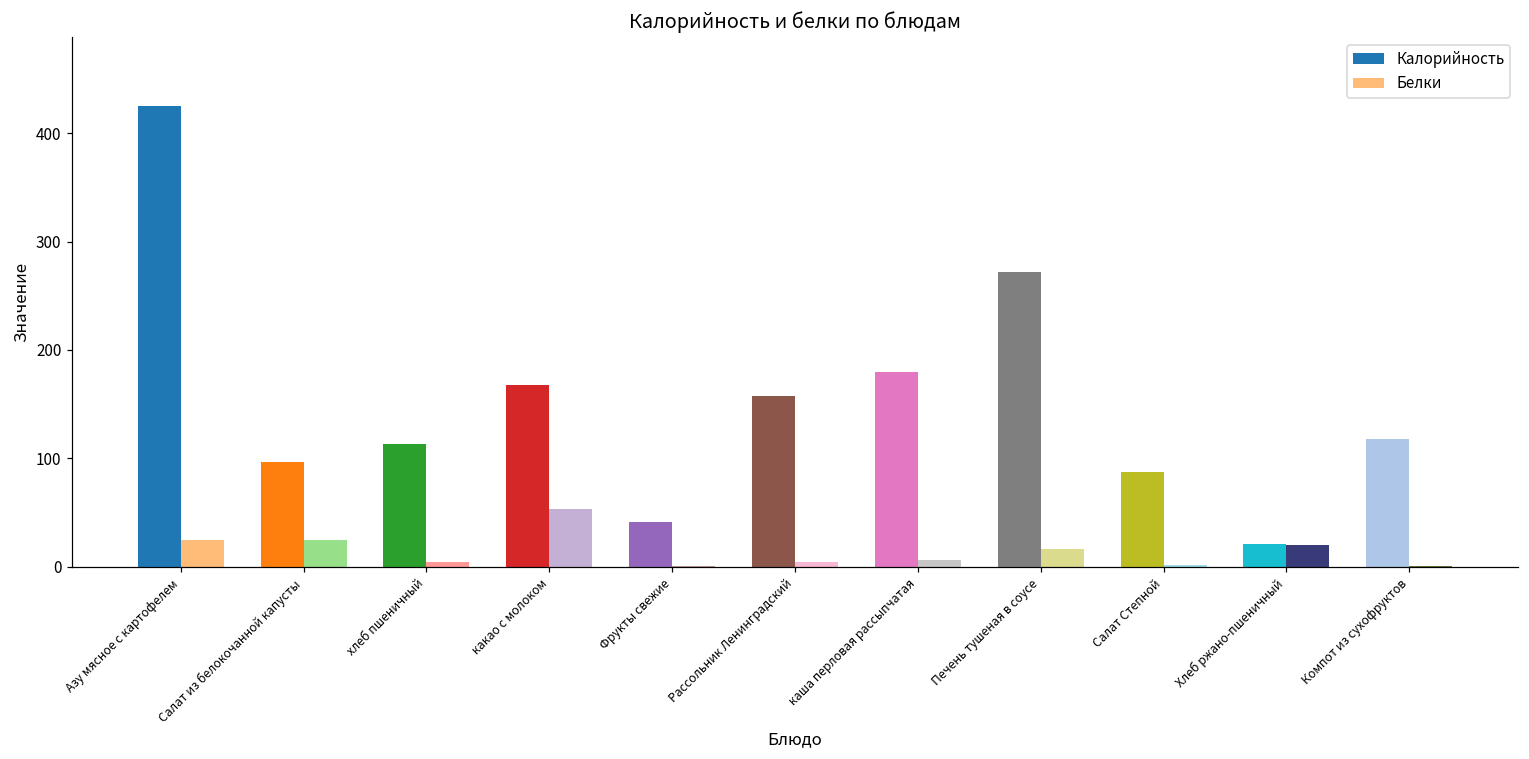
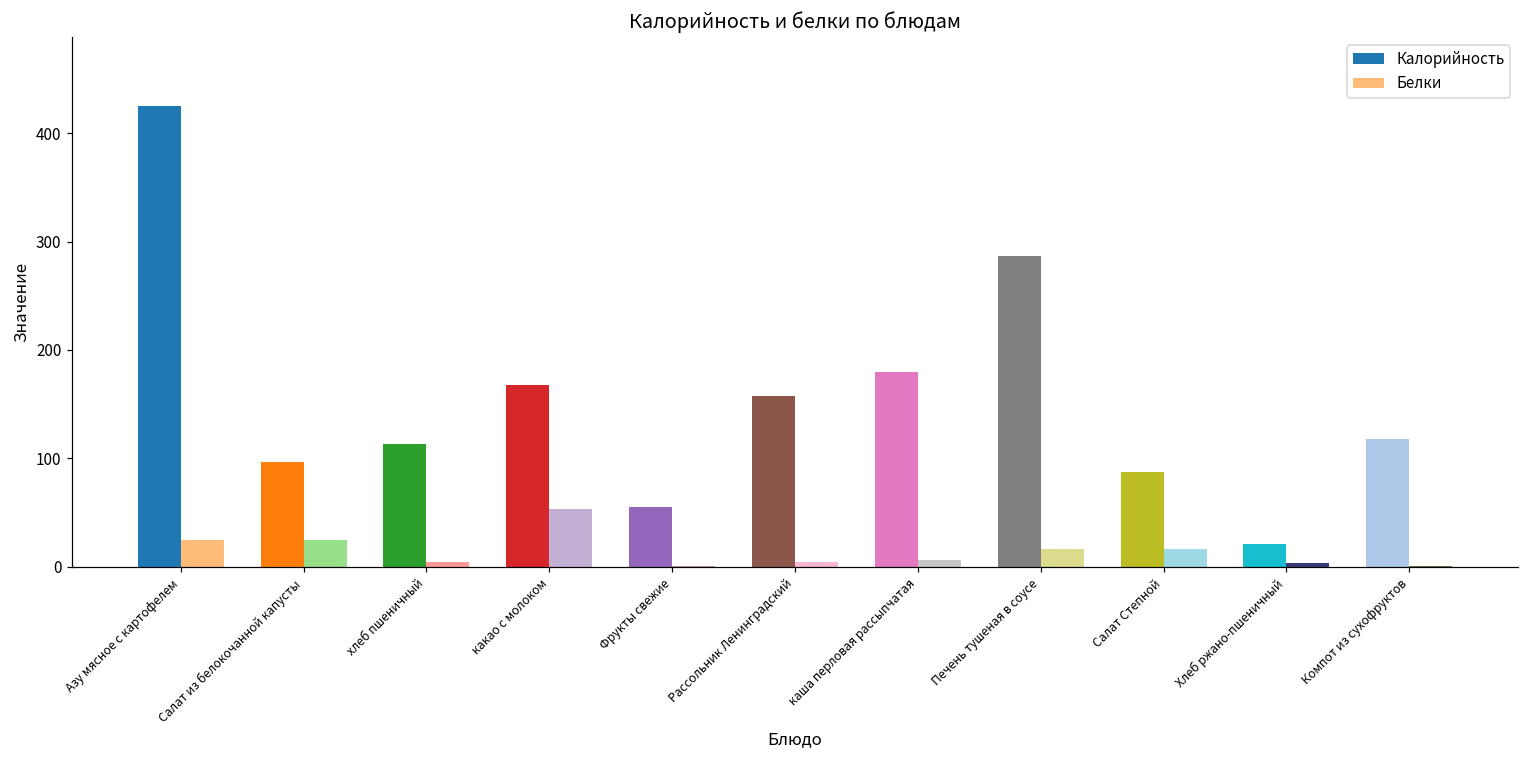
  {
    "Калорийность": {
      "Азу мясное с картофелем": 430,
      "Салат из белокочанной капусты": 100,
      "хлеб пшеничный": 110,
      "какао с молоком": 170,
-     "Фрукты свежие": 40,
+     "Фрукты свежие": 60,
      "Рассольник Ленинградский": 160,
      "каша перловая рассыпчатая": 180,
-     "Печень тушеная в соусе": 270,
+     "Печень тушеная в соусе": 290,
      "Салат Степной": 90,
      "Хлеб ржано-пшеничный": 20,
      "Компот из сухофруктов": 120
    },
    "Белки": {
      "Азу мясное с картофелем": 20,
      "Салат из белокочанной капусты": 20,
      "хлеб пшеничный": 0,
      "какао с молоком": 50,
      "Рассольник Ленинградский": 0,
      "каша перловая рассыпчатая": 10,
      "Печень тушеная в соусе": 20,
-     "Салат Степной": 0,
-     "Хлеб ржано-пшеничный": 20
+     "Салат Степной": 20,
+     "Хлеб ржано-пшеничный": 0
    }
  }
